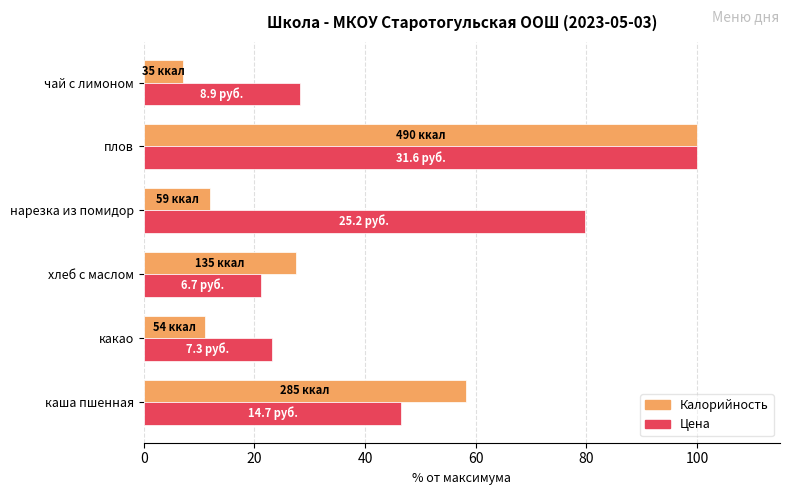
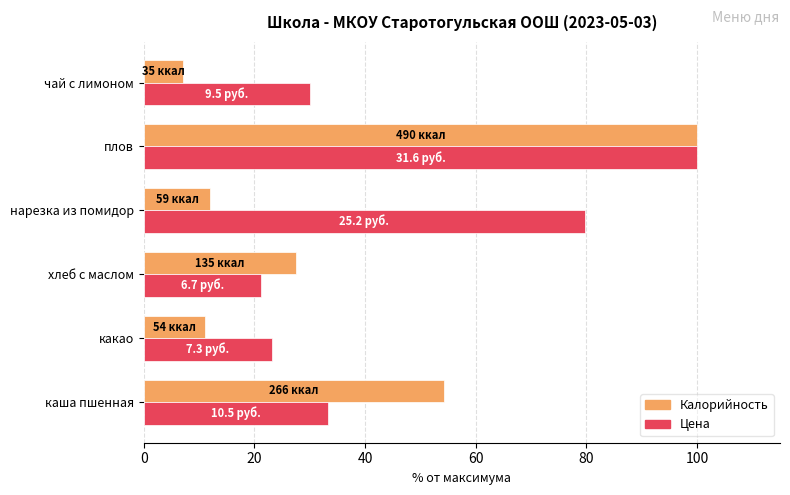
  {
    "Калорийность": {
-     "каша пшенная": 285
+     "каша пшенная": 266
    },
    "Цена": {
-     "чай с лимоном": 8.9,
-     "каша пшенная": 14.7
+     "чай с лимоном": 9.5,
+     "каша пшенная": 10.5
    }
  }
